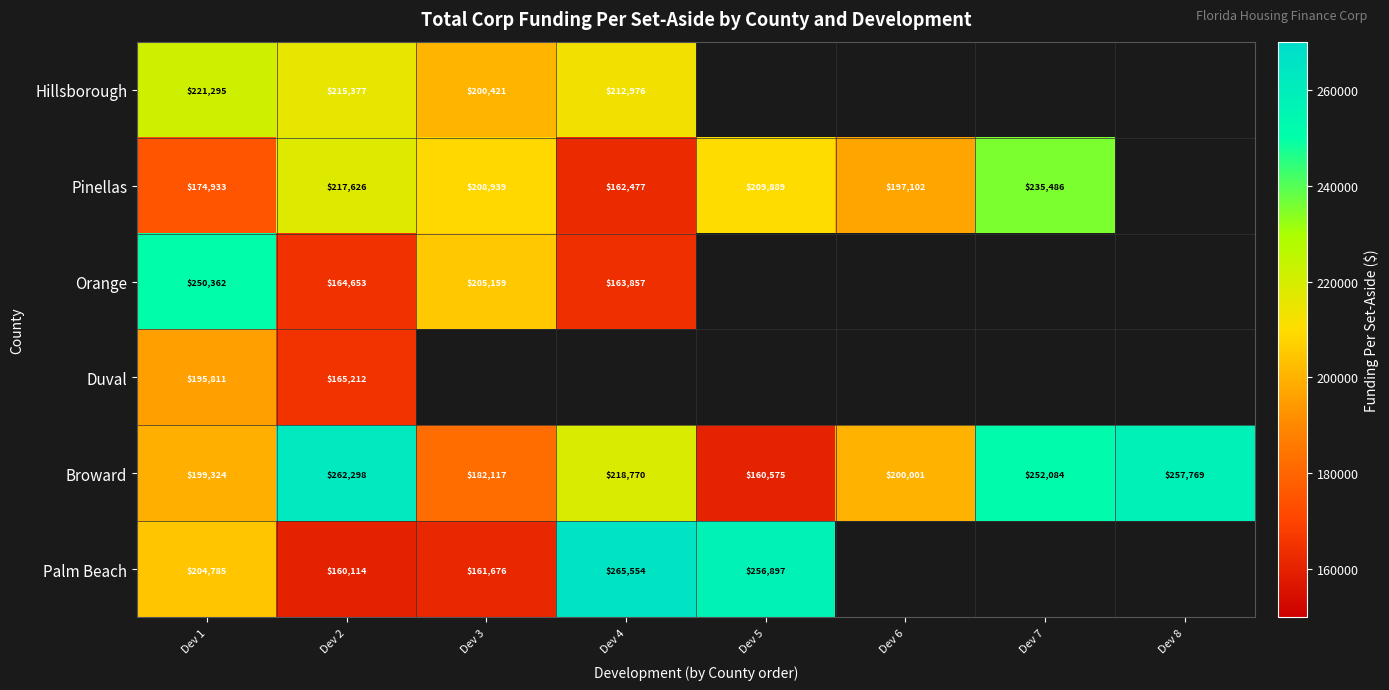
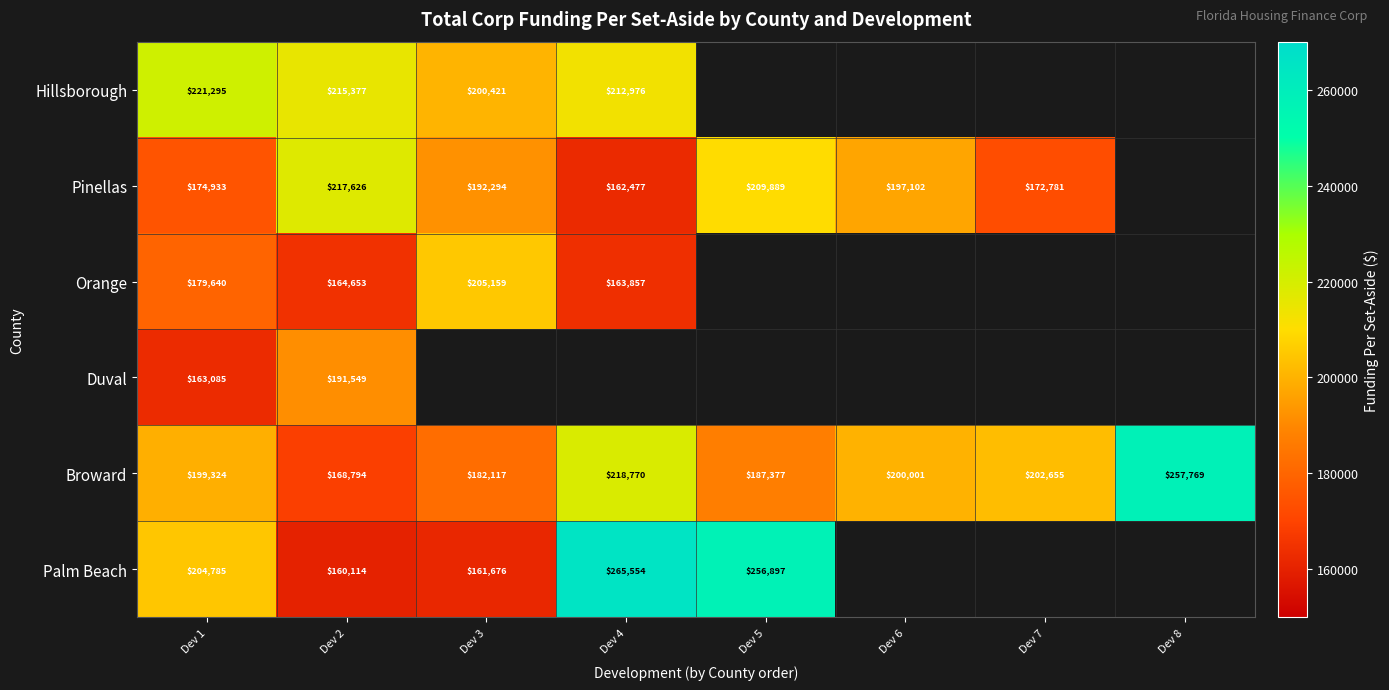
  {
    "Hillsborough": {
      "Dev 1": "$221,295",
      "Dev 2": "$215,377",
      "Dev 3": "$200,421",
      "Dev 4": "$212,976"
    },
    "Pinellas": {
      "Dev 1": "$174,933",
      "Dev 2": "$217,626",
-     "Dev 3": "$208,939",
+     "Dev 3": "$192,294",
      "Dev 4": "$162,477",
      "Dev 5": "$209,889",
      "Dev 6": "$197,102",
-     "Dev 7": "$235,486"
+     "Dev 7": "$172,781"
    },
    "Orange": {
-     "Dev 1": "$250,362",
+     "Dev 1": "$179,640",
      "Dev 2": "$164,653",
      "Dev 3": "$205,159",
      "Dev 4": "$163,857"
    },
    "Duval": {
-     "Dev 1": "$195,811",
-     "Dev 2": "$165,212"
+     "Dev 1": "$163,085",
+     "Dev 2": "$191,549"
    },
    "Broward": {
      "Dev 1": "$199,324",
-     "Dev 2": "$262,298",
+     "Dev 2": "$168,794",
      "Dev 3": "$182,117",
      "Dev 4": "$218,770",
-     "Dev 5": "$160,575",
+     "Dev 5": "$187,377",
      "Dev 6": "$200,001",
-     "Dev 7": "$252,084",
+     "Dev 7": "$202,655",
      "Dev 8": "$257,769"
    },
    "Palm Beach": {
      "Dev 1": "$204,785",
      "Dev 2": "$160,114",
      "Dev 3": "$161,676",
      "Dev 4": "$265,554",
      "Dev 5": "$256,897"
    }
  }
